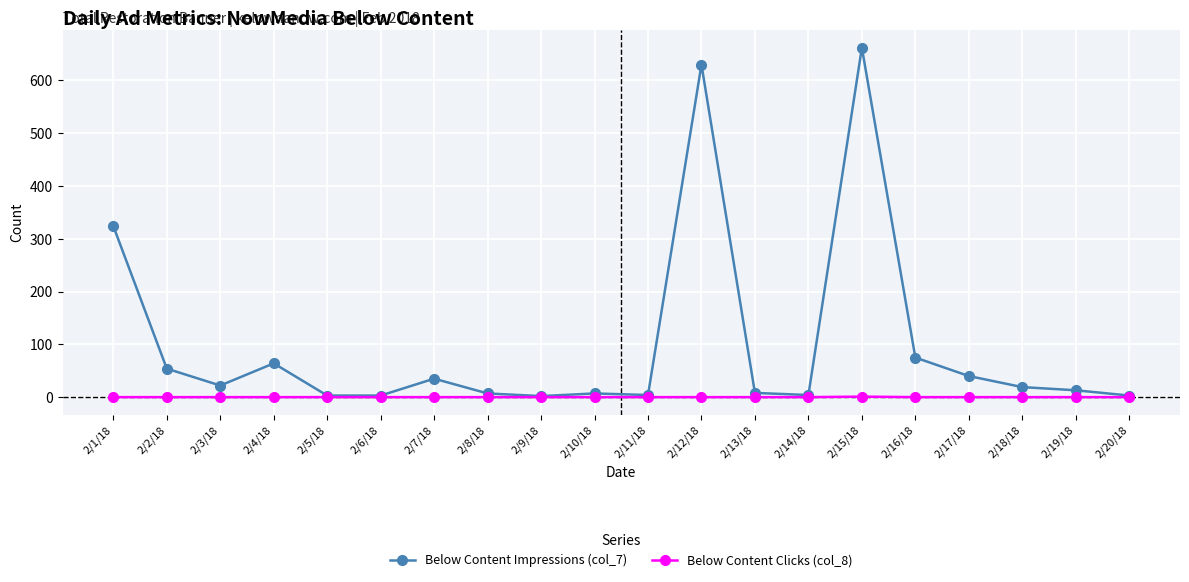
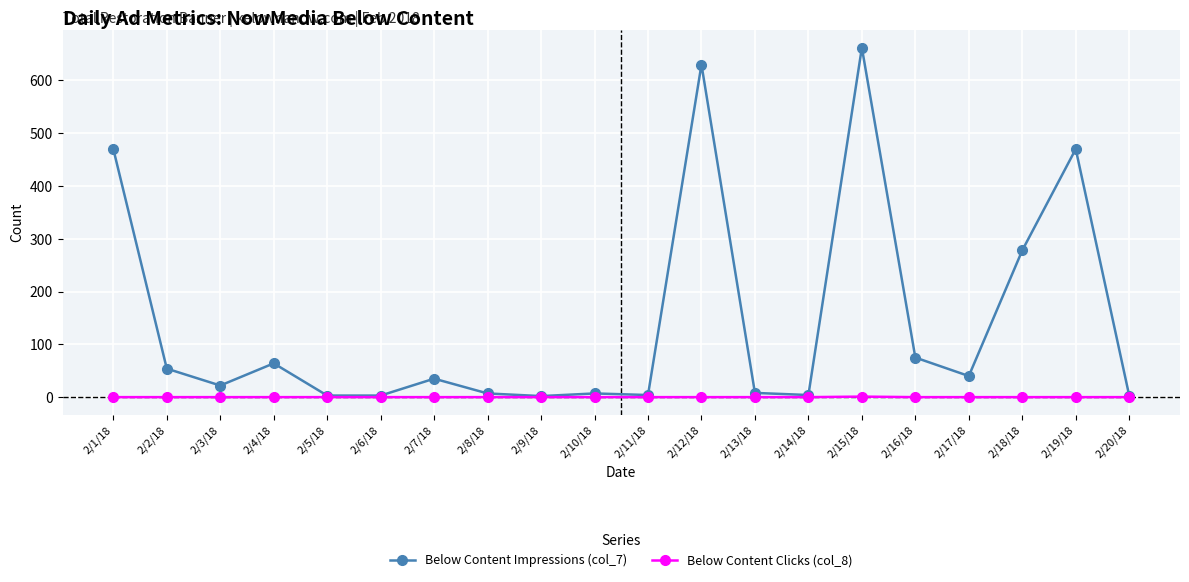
  {
    "Below Content Impressions (col_7)": {
-     "2/1/18": 320,
+     "2/1/18": 470,
      "2/2/18": 50,
      "2/3/18": 20,
      "2/4/18": 60,
      "2/7/18": 40,
      "2/8/18": 10,
      "2/10/18": 10,
      "2/12/18": 630,
      "2/13/18": 10,
      "2/15/18": 660,
      "2/16/18": 80,
      "2/17/18": 40,
-     "2/18/18": 20,
-     "2/19/18": 10
+     "2/18/18": 280,
+     "2/19/18": 470
    },
    "Below Content Clicks (col_8)": {
      "2/1/18": 0,
      "2/2/18": 0,
      "2/3/18": 0,
      "2/4/18": 0,
      "2/7/18": 0,
      "2/8/18": 0,
      "2/10/18": 0,
      "2/12/18": 0,
      "2/13/18": 0,
      "2/15/18": 0,
      "2/16/18": 0,
      "2/17/18": 0,
      "2/18/18": 0,
      "2/19/18": 0
    }
  }
